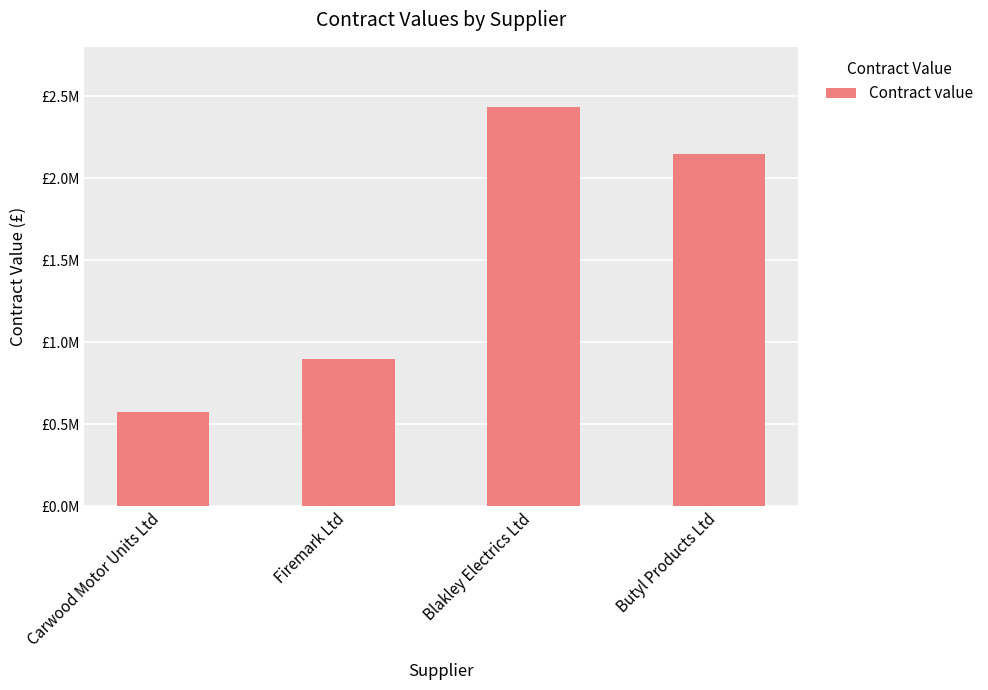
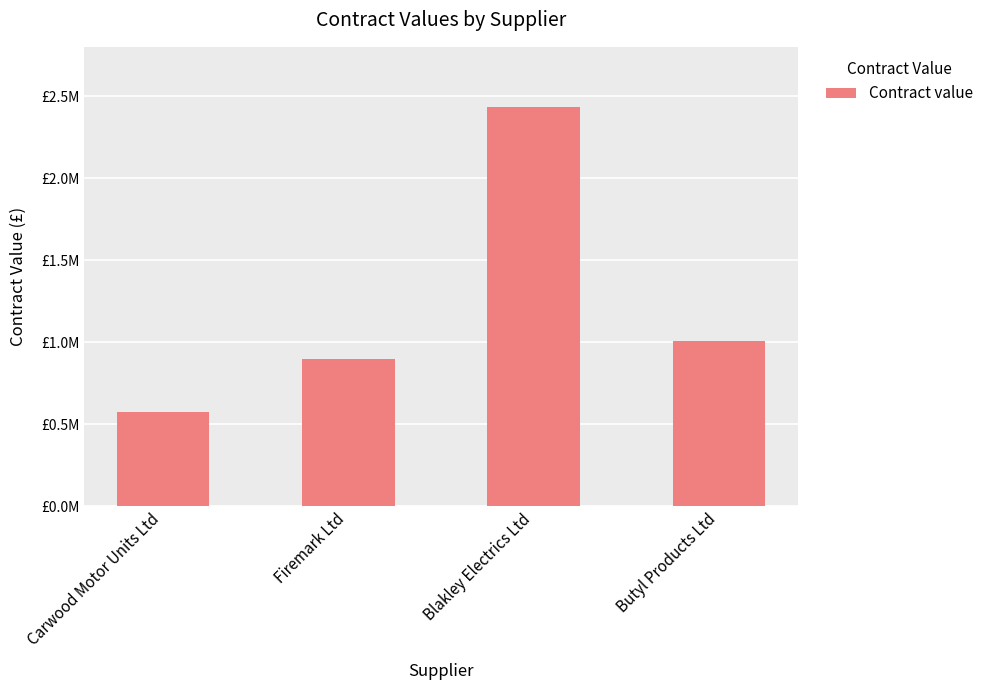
  {
    "Carwood Motor Units Ltd": "£580000",
    "Firemark Ltd": "£900000",
    "Blakley Electrics Ltd": "£2440000",
-   "Butyl Products Ltd": "£2150000"
+   "Butyl Products Ltd": "£1010000"
  }
